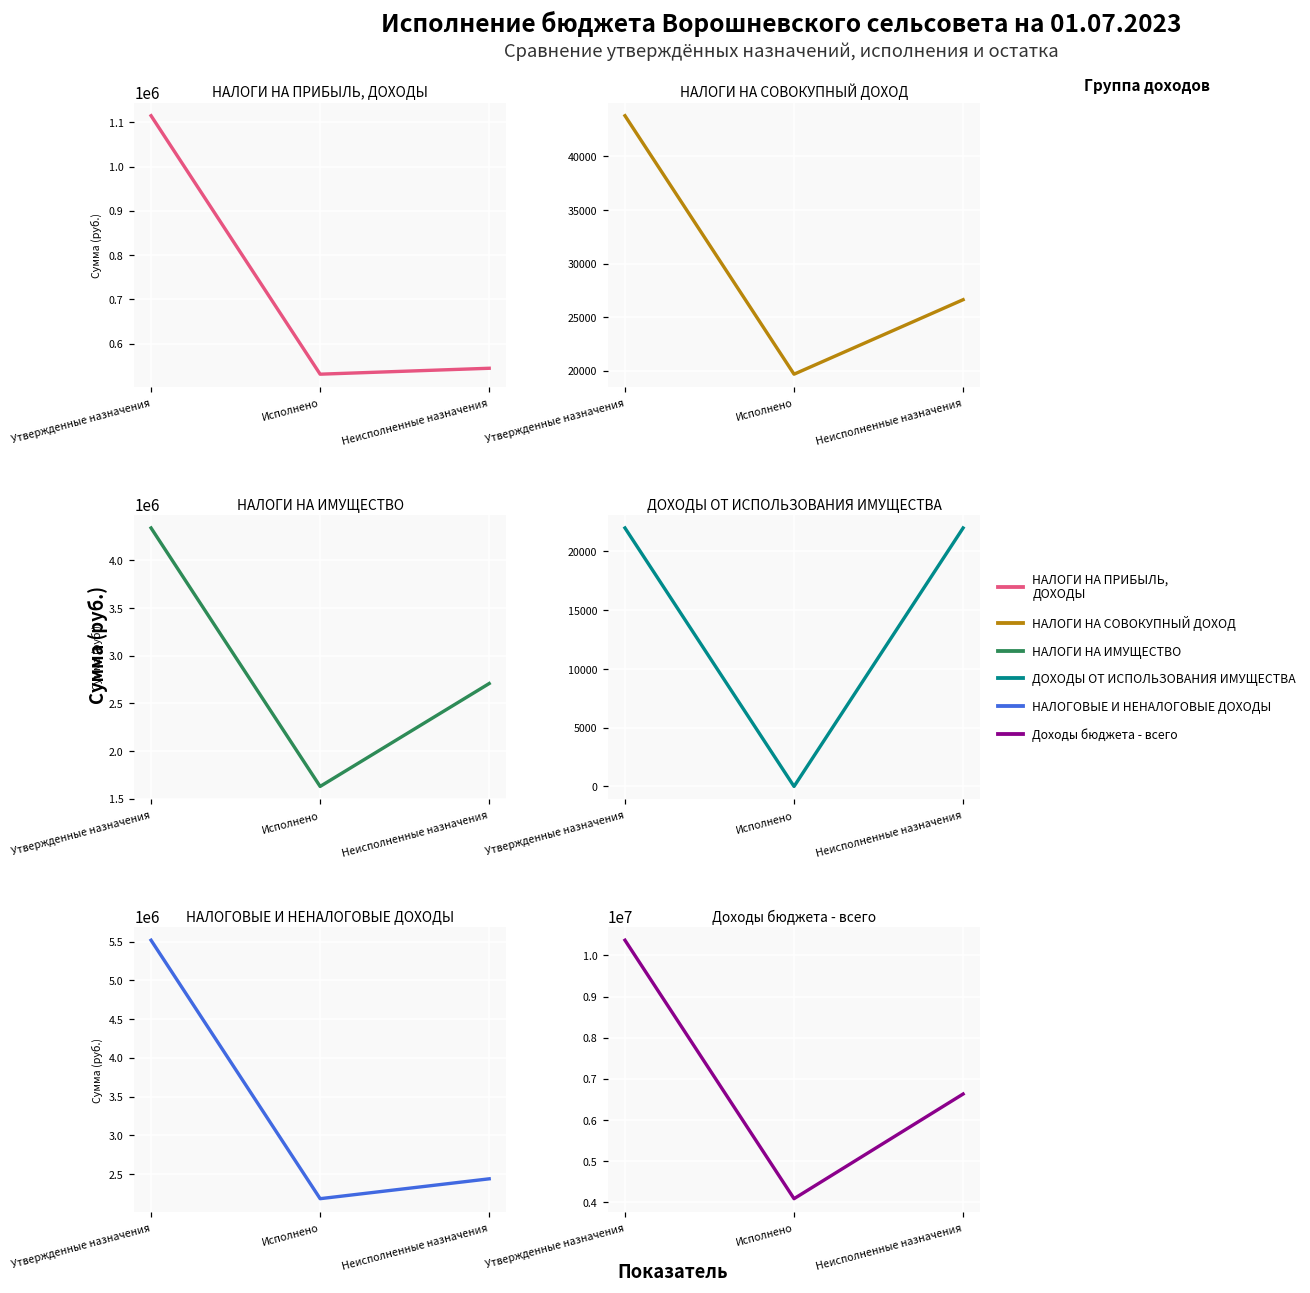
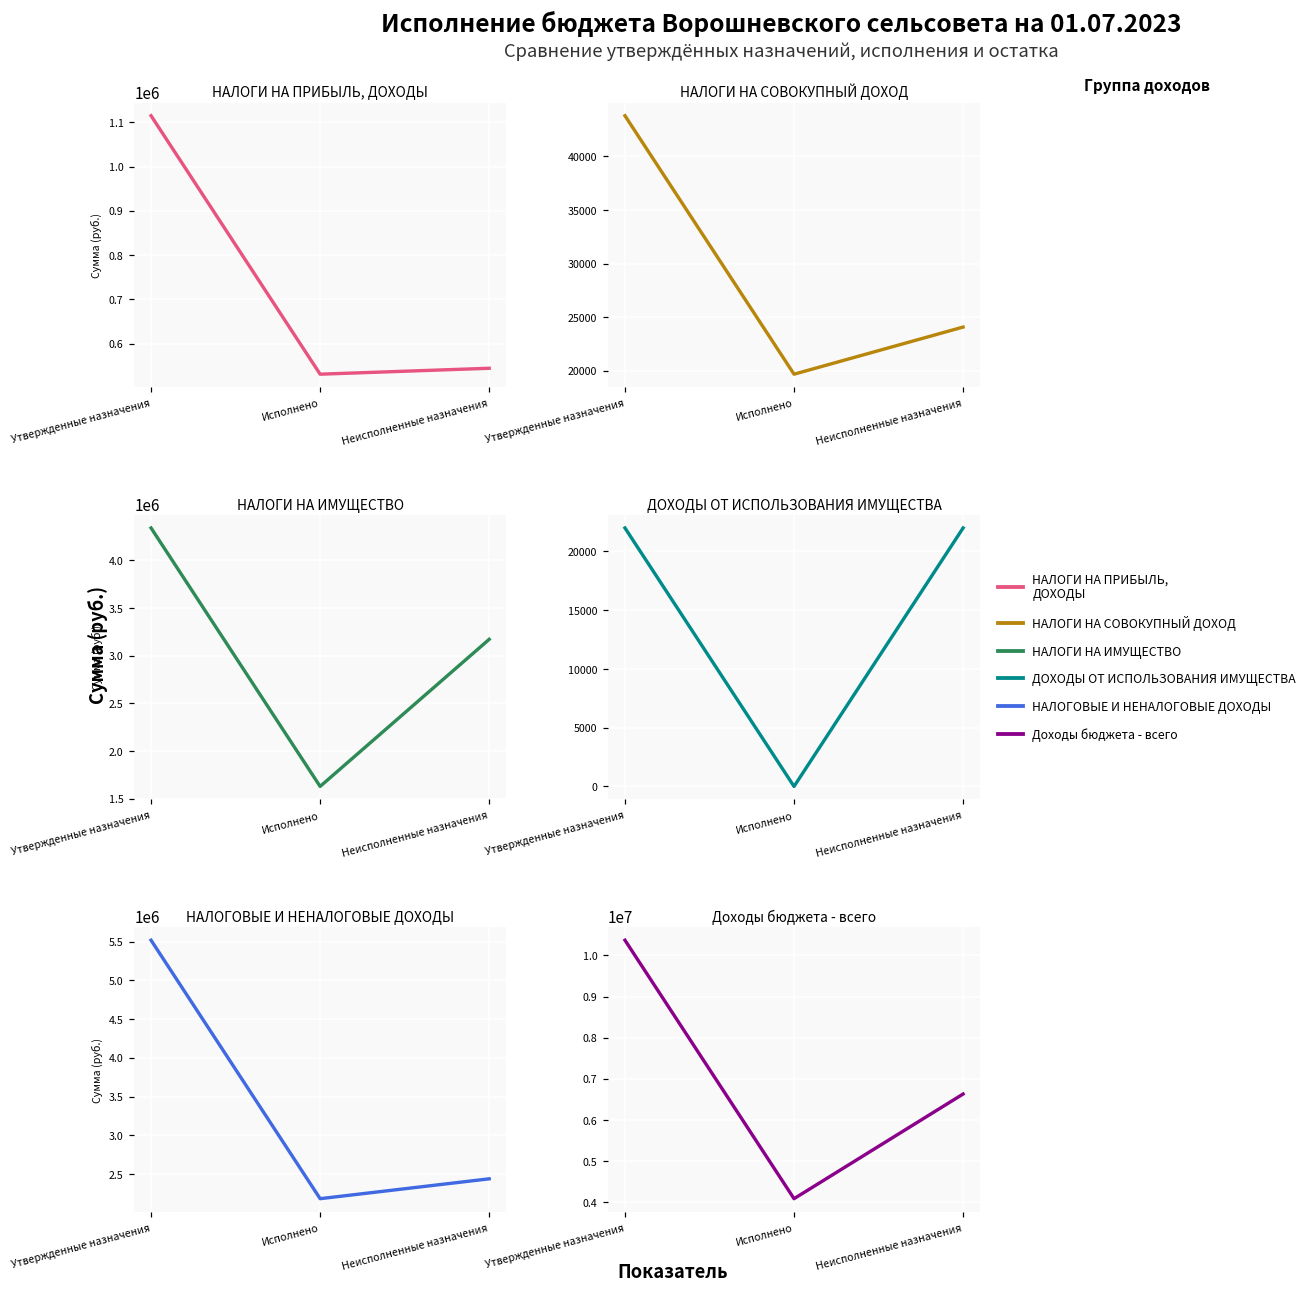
  {
    "НАЛОГИ НА ПРИБЫЛЬ, ДОХОДЫ": {
      "Утвержденные назначения": 1110000,
      "Исполнено": 530000,
      "Неисполненные назначения": 540000
    },
    "НАЛОГИ НА СОВОКУПНЫЙ ДОХОД": {
      "Утвержденные назначения": 44000,
      "Исполнено": 20000,
-     "Неисполненные назначения": 27000
+     "Неисполненные назначения": 24000
    },
    "НАЛОГИ НА ИМУЩЕСТВО": {
      "Утвержденные назначения": 4300000,
      "Исполнено": 1600000,
-     "Неисполненные назначения": 2700000
+     "Неисполненные назначения": 3200000
    },
    "ДОХОДЫ ОТ ИСПОЛЬЗОВАНИЯ ИМУЩЕСТВА": {
      "Утвержденные назначения": 22000,
      "Исполнено": 0,
      "Неисполненные назначения": 22000
    },
    "НАЛОГОВЫЕ И НЕНАЛОГОВЫЕ ДОХОДЫ": {
      "Утвержденные назначения": 5500000,
      "Исполнено": 2200000,
      "Неисполненные назначения": 2400000
    },
    "Доходы бюджета - всего": {
      "Утвержденные назначения": 10400000,
      "Исполнено": 4100000,
      "Неисполненные назначения": 6600000
    }
  }
